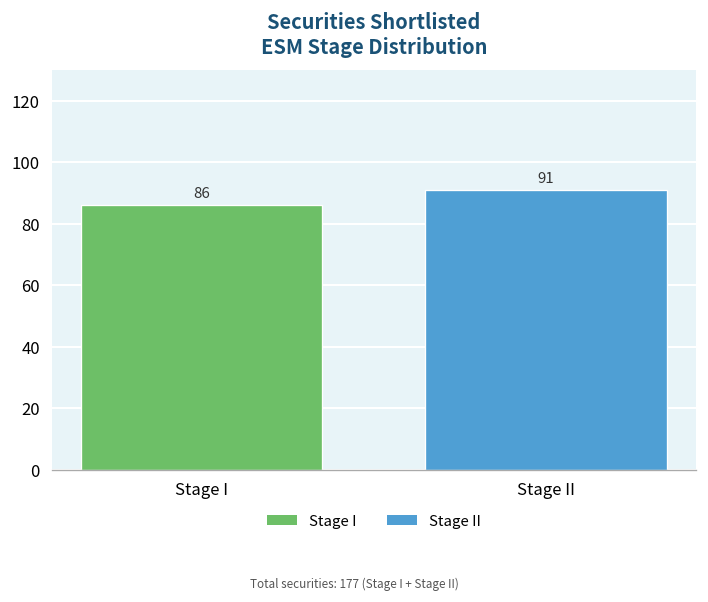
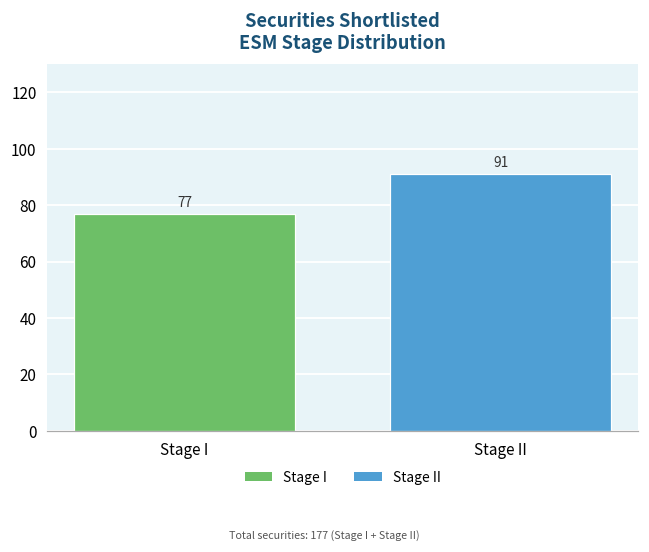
  {
-   "Stage I": 86,
+   "Stage I": 77,
    "Stage II": 91
  }
